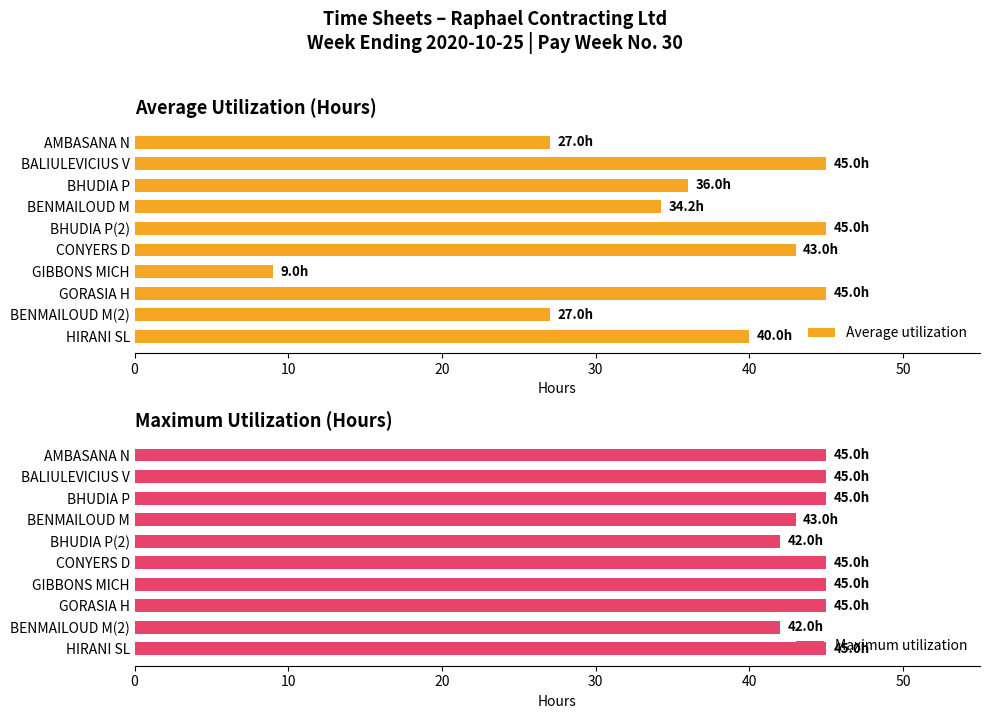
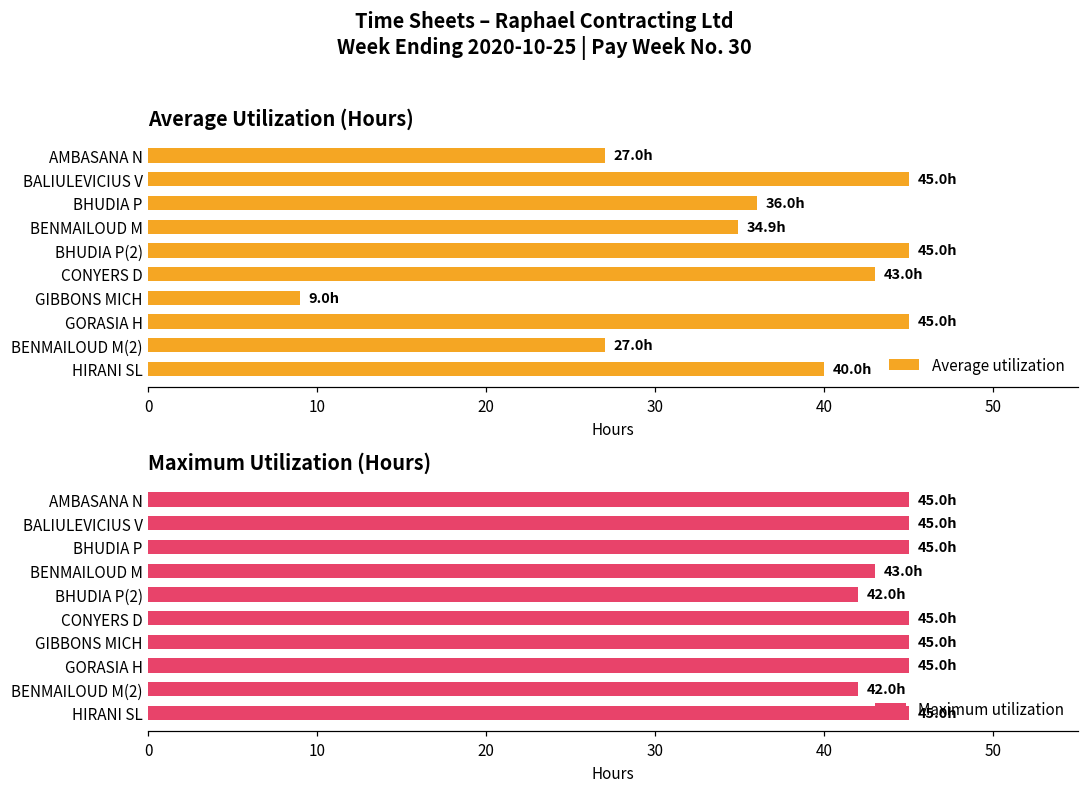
  {
    "Average Utilization (Hours)": {
      "AMBASANA N": "27.0h",
      "BALIULEVICIUS V": "45.0h",
      "BHUDIA P": "36.0h",
-     "BENMAILOUD M": "34.2h",
+     "BENMAILOUD M": "34.9h",
      "BHUDIA P(2)": "45.0h",
      "CONYERS D": "43.0h",
      "GIBBONS MICH": "9.0h",
      "GORASIA H": "45.0h",
      "BENMAILOUD M(2)": "27.0h",
      "HIRANI SL": "40.0h"
    },
    "Maximum Utilization (Hours)": {
      "AMBASANA N": "45.0h",
      "BALIULEVICIUS V": "45.0h",
      "BHUDIA P": "45.0h",
      "BENMAILOUD M": "43.0h",
      "BHUDIA P(2)": "42.0h",
      "CONYERS D": "45.0h",
      "GIBBONS MICH": "45.0h",
      "GORASIA H": "45.0h",
      "BENMAILOUD M(2)": "42.0h",
      "HIRANI SL": "45.0h"
    }
  }
